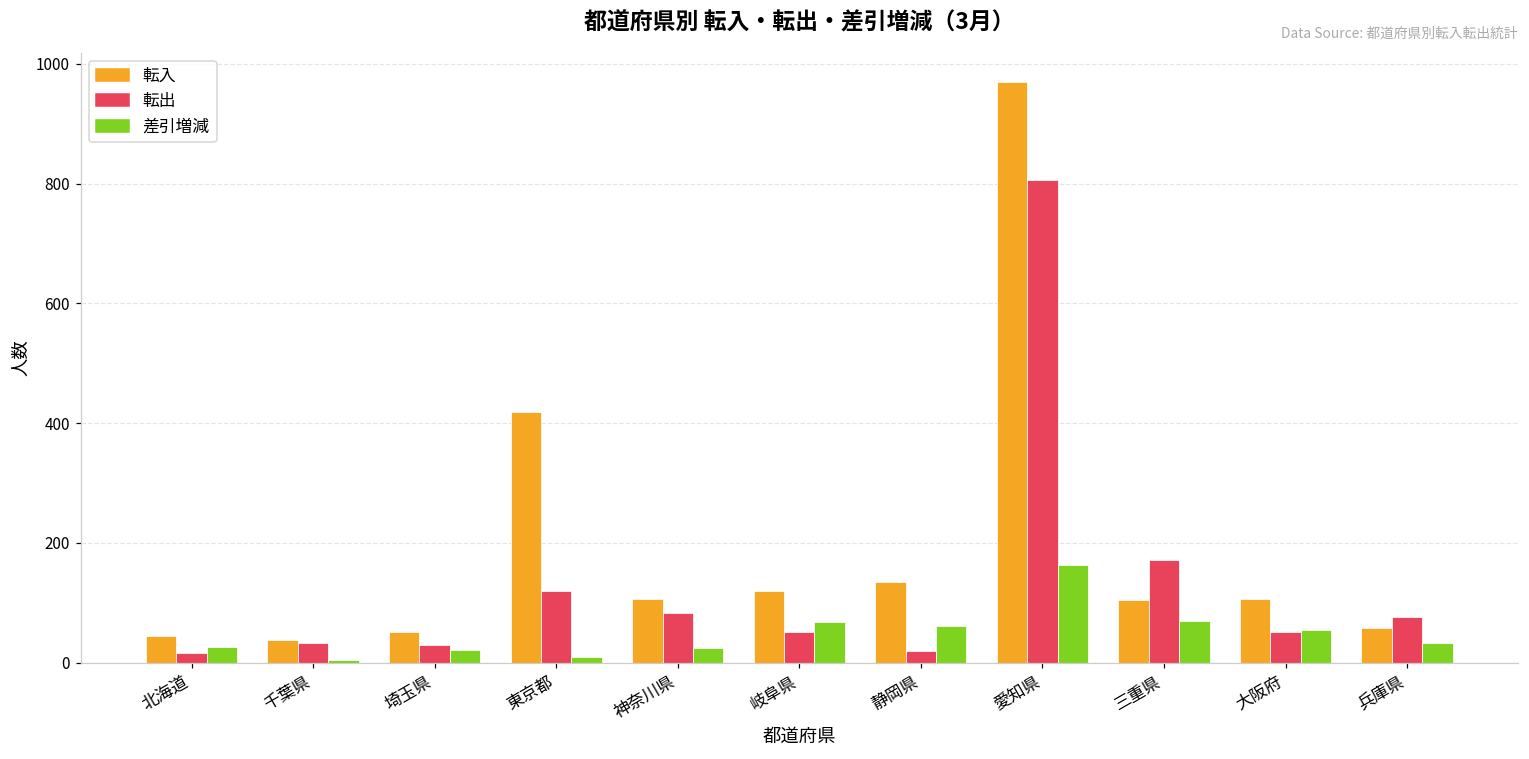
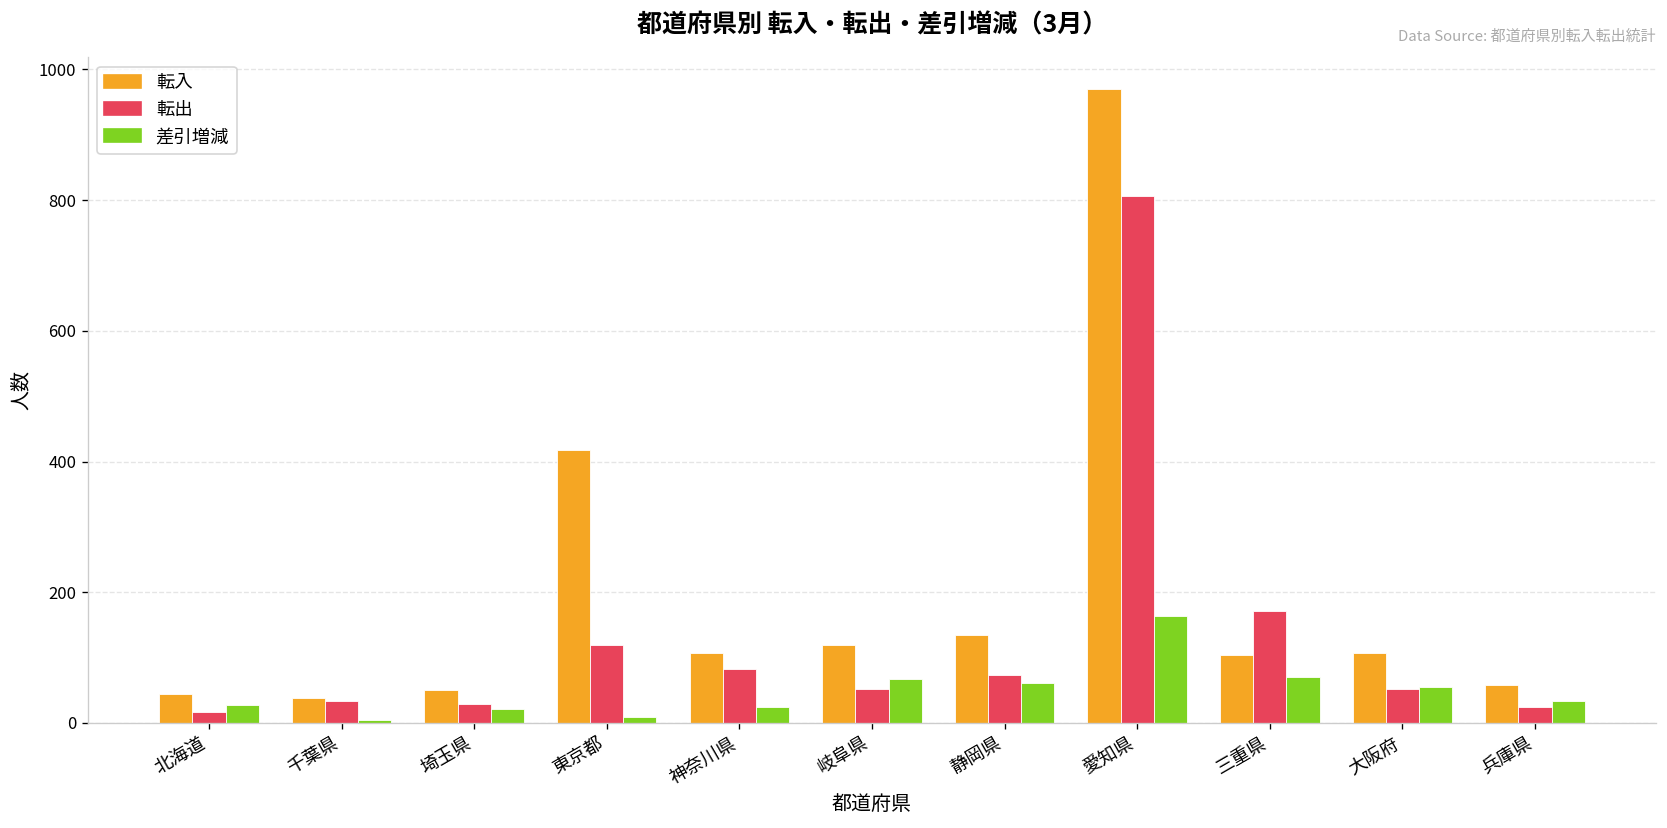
  {
    "転入": {
      "北海道": 40,
      "千葉県": 40,
      "埼玉県": 50,
      "東京都": 420,
      "神奈川県": 110,
      "岐阜県": 120,
      "静岡県": 130,
      "愛知県": 970,
      "三重県": 100,
      "大阪府": 110,
      "兵庫県": 60
    },
    "転出": {
      "北海道": 20,
      "千葉県": 30,
      "埼玉県": 30,
      "東京都": 120,
      "神奈川県": 80,
      "岐阜県": 50,
-     "静岡県": 20,
+     "静岡県": 70,
      "愛知県": 810,
      "三重県": 170,
      "大阪府": 50,
-     "兵庫県": 80
+     "兵庫県": 30
    },
    "差引増減": {
      "北海道": 30,
      "千葉県": 10,
      "埼玉県": 20,
      "東京都": 10,
      "神奈川県": 20,
      "岐阜県": 70,
      "静岡県": 60,
      "愛知県": 160,
      "三重県": 70,
      "大阪府": 60,
      "兵庫県": 30
    }
  }
